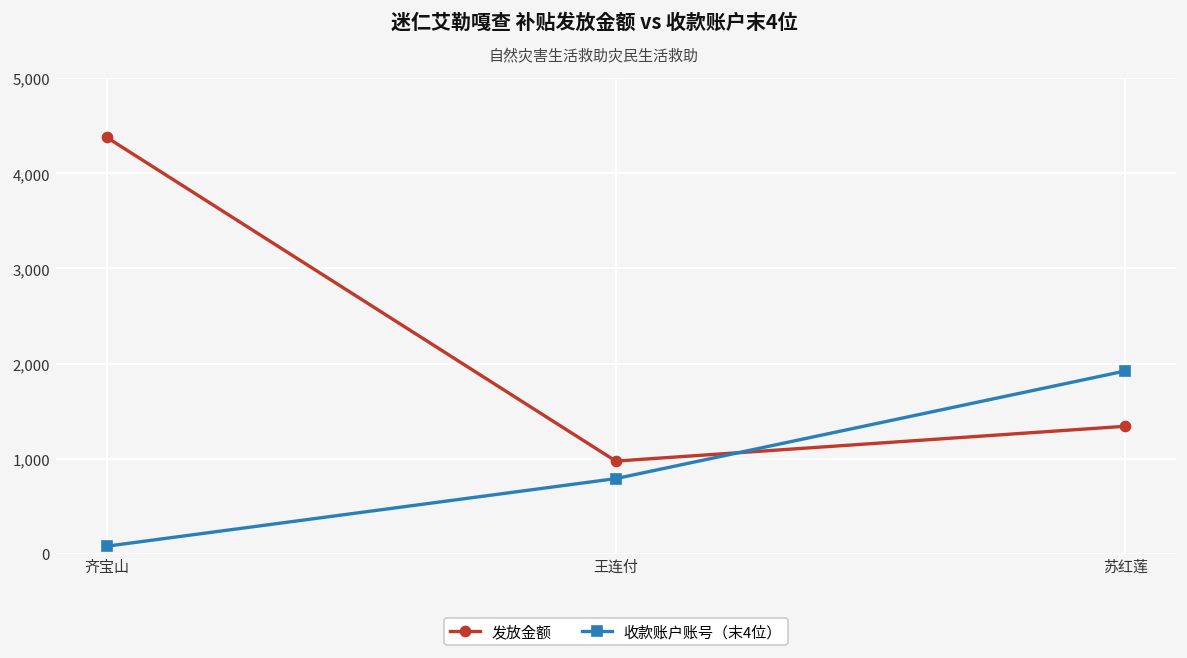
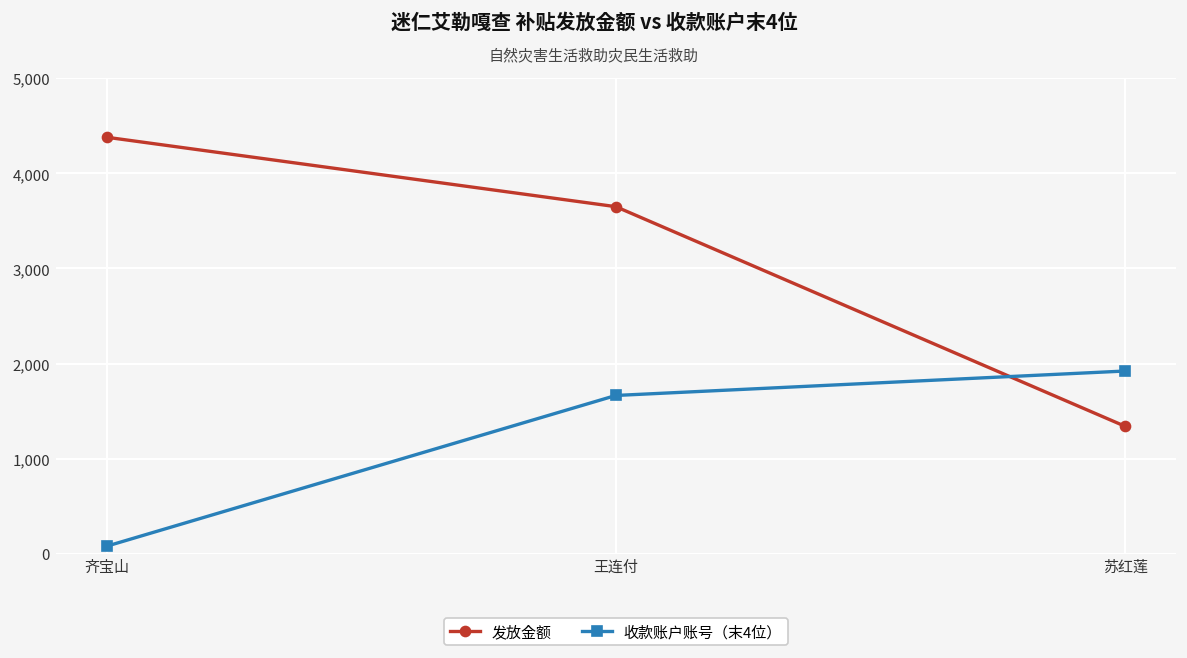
  {
    "发放金额": {
      "齐宝山": "4,400",
-     "王连付": "1,000",
+     "王连付": "3,700",
      "苏红莲": "1,300"
    },
    "收款账户账号（末4位）": {
      "齐宝山": "100",
-     "王连付": "800",
+     "王连付": "1,700",
      "苏红莲": "1,900"
    }
  }
